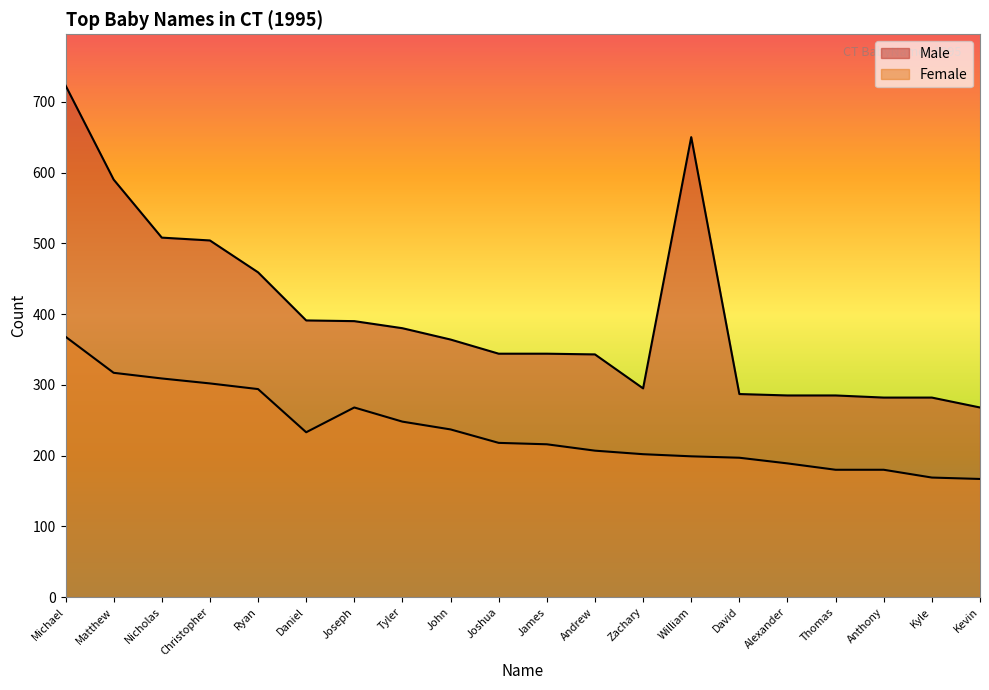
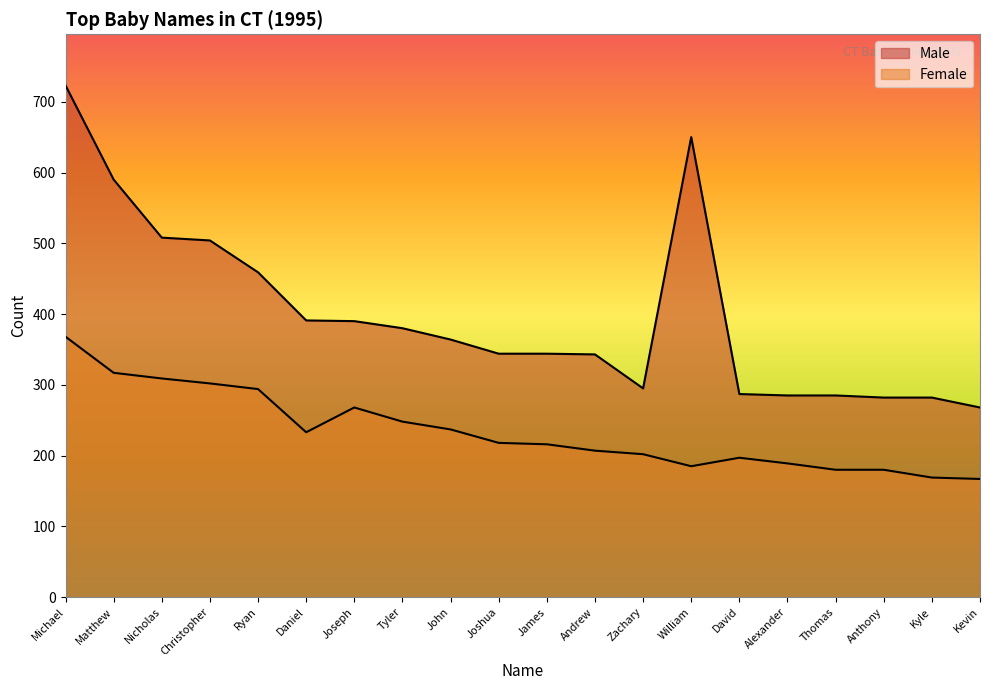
  {
    "Male": {
      "Michael": 720,
      "Matthew": 590,
      "Nicholas": 510,
      "Christopher": 500,
      "Ryan": 460,
      "Daniel": 390,
      "Joseph": 390,
      "Tyler": 380,
      "John": 360,
      "Joshua": 340,
      "James": 340,
      "Andrew": 340,
      "Zachary": 300,
      "William": 650,
      "David": 290,
      "Alexander": 290,
      "Thomas": 290,
      "Anthony": 280,
      "Kyle": 280,
      "Kevin": 270
    },
    "Female": {
      "Michael": 370,
      "Matthew": 320,
      "Nicholas": 310,
      "Christopher": 300,
      "Ryan": 290,
      "Daniel": 230,
      "Joseph": 270,
      "Tyler": 250,
      "John": 240,
      "Joshua": 220,
      "James": 220,
      "Andrew": 210,
      "Zachary": 200,
-     "William": 200,
+     "William": 190,
      "David": 200,
      "Alexander": 190,
      "Thomas": 180,
      "Anthony": 180,
      "Kyle": 170,
      "Kevin": 170
    }
  }
